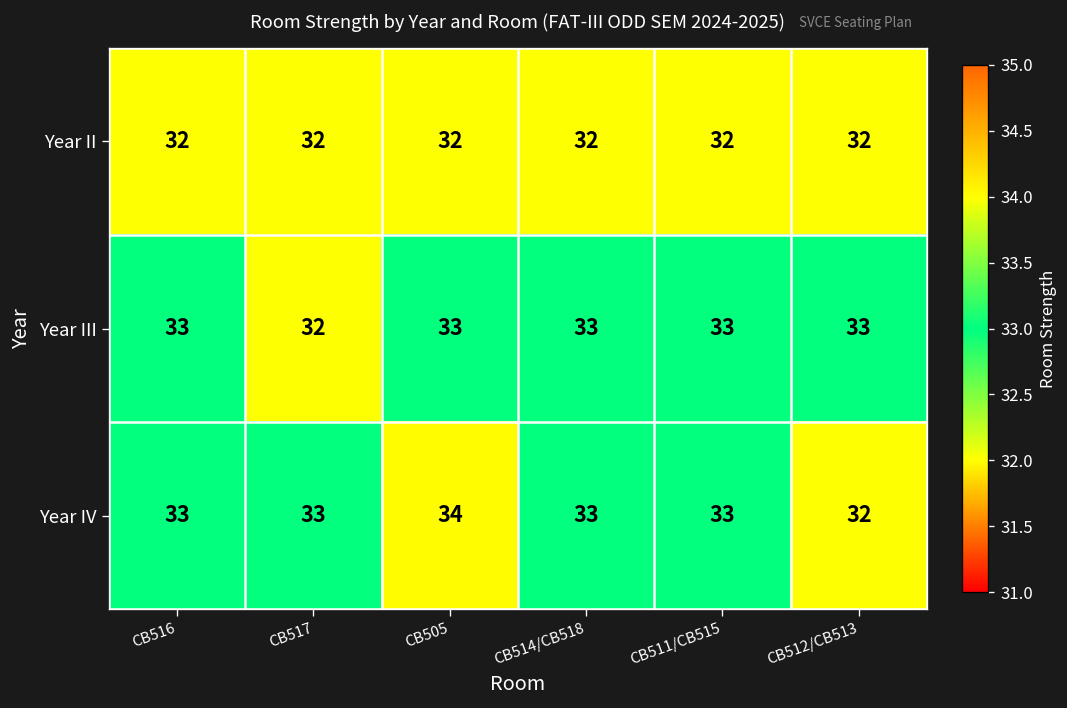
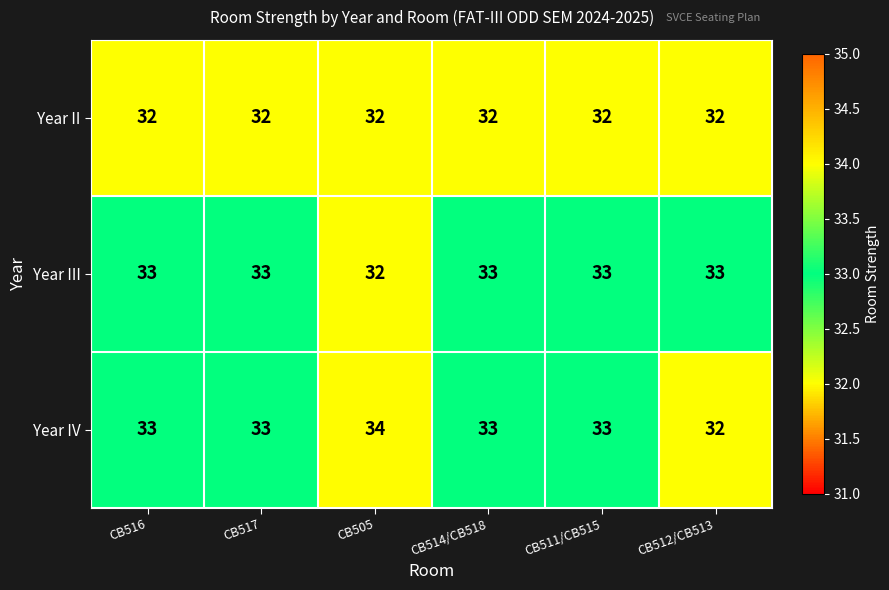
  {
    "Year II": {
      "CB516": 32,
      "CB517": 32,
      "CB505": 32,
      "CB514/CB518": 32,
      "CB511/CB515": 32,
      "CB512/CB513": 32
    },
    "Year III": {
      "CB516": 33,
-     "CB517": 32,
-     "CB505": 33,
+     "CB517": 33,
+     "CB505": 32,
      "CB514/CB518": 33,
      "CB511/CB515": 33,
      "CB512/CB513": 33
    },
    "Year IV": {
      "CB516": 33,
      "CB517": 33,
      "CB505": 34,
      "CB514/CB518": 33,
      "CB511/CB515": 33,
      "CB512/CB513": 32
    }
  }
